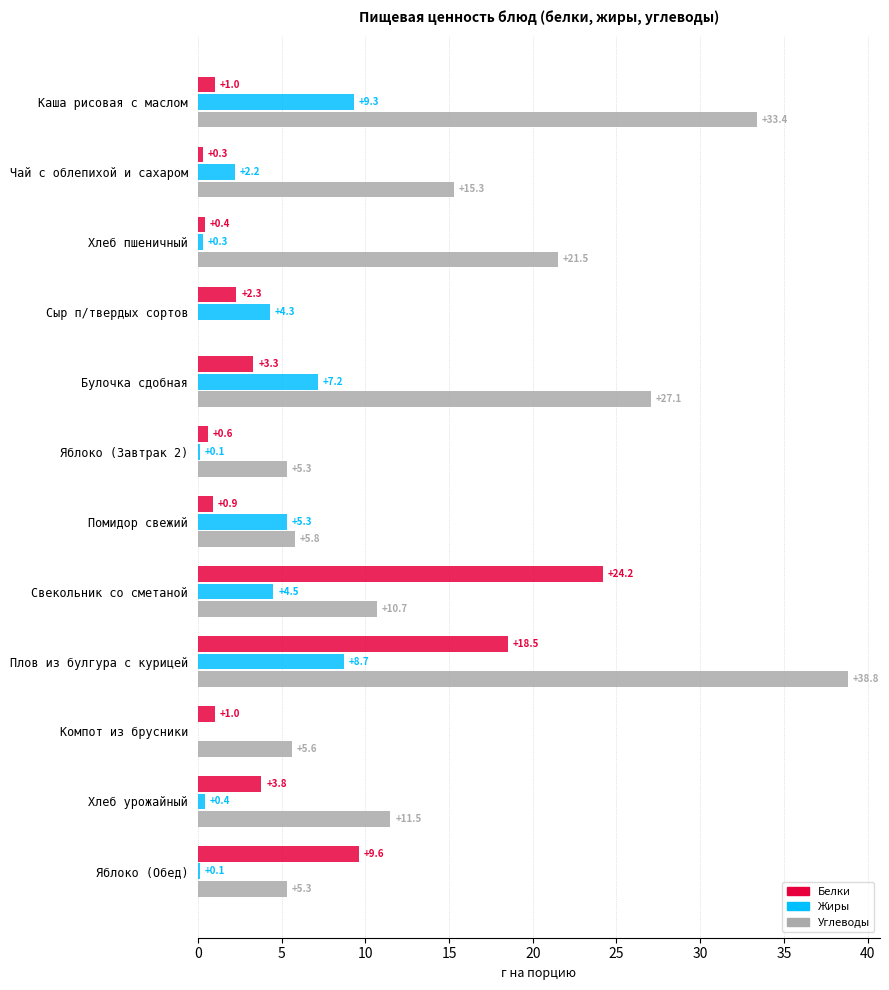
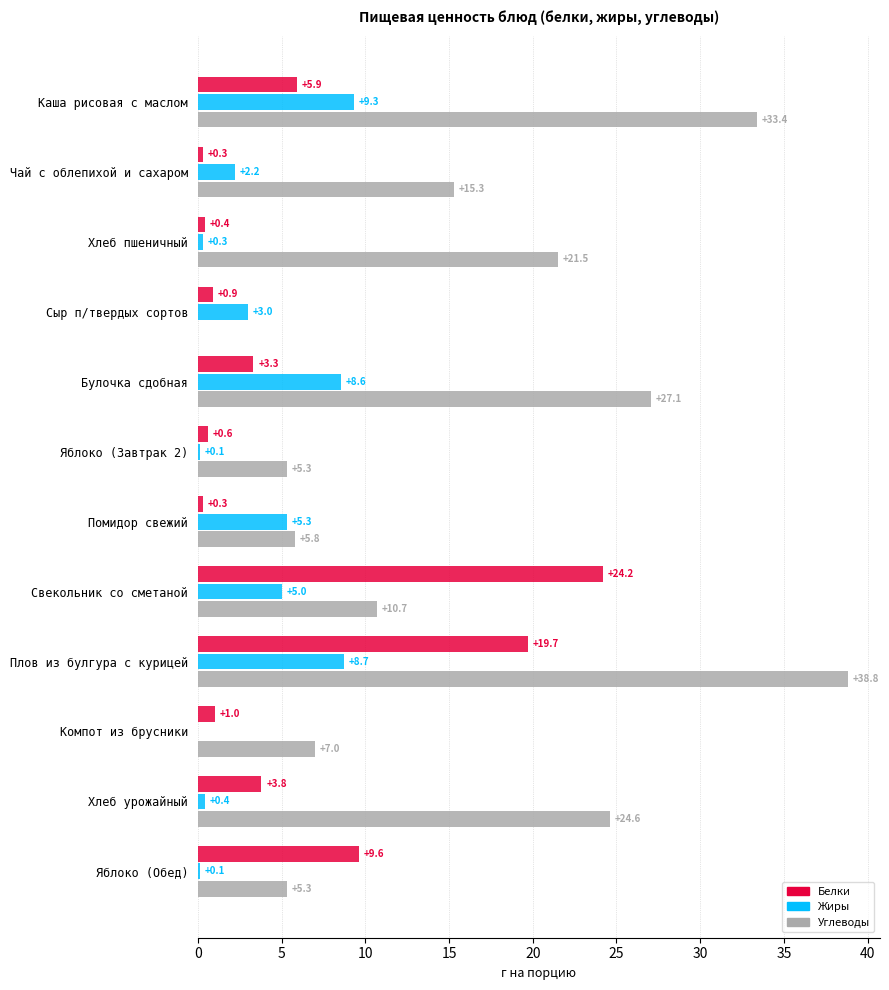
  {
    "Белки": {
-     "Каша рисовая с маслом": "+1.0",
+     "Каша рисовая с маслом": "+5.9",
      "Чай с облепихой и сахаром": "+0.3",
      "Хлеб пшеничный": "+0.4",
-     "Сыр п/твердых сортов": "+2.3",
+     "Сыр п/твердых сортов": "+0.9",
      "Булочка сдобная": "+3.3",
      "Яблоко (Завтрак 2)": "+0.6",
-     "Помидор свежий": "+0.9",
+     "Помидор свежий": "+0.3",
      "Свекольник со сметаной": "+24.2",
-     "Плов из булгура с курицей": "+18.5",
+     "Плов из булгура с курицей": "+19.7",
      "Компот из брусники": "+1.0",
      "Хлеб урожайный": "+3.8",
      "Яблоко (Обед)": "+9.6"
    },
    "Жиры": {
      "Каша рисовая с маслом": "+9.3",
      "Чай с облепихой и сахаром": "+2.2",
      "Хлеб пшеничный": "+0.3",
-     "Сыр п/твердых сортов": "+4.3",
-     "Булочка сдобная": "+7.2",
+     "Сыр п/твердых сортов": "+3.0",
+     "Булочка сдобная": "+8.6",
      "Яблоко (Завтрак 2)": "+0.1",
      "Помидор свежий": "+5.3",
-     "Свекольник со сметаной": "+4.5",
+     "Свекольник со сметаной": "+5.0",
      "Плов из булгура с курицей": "+8.7",
      "Хлеб урожайный": "+0.4",
      "Яблоко (Обед)": "+0.1"
    },
    "Углеводы": {
      "Каша рисовая с маслом": "+33.4",
      "Чай с облепихой и сахаром": "+15.3",
      "Хлеб пшеничный": "+21.5",
      "Булочка сдобная": "+27.1",
      "Яблоко (Завтрак 2)": "+5.3",
      "Помидор свежий": "+5.8",
      "Свекольник со сметаной": "+10.7",
      "Плов из булгура с курицей": "+38.8",
-     "Компот из брусники": "+5.6",
-     "Хлеб урожайный": "+11.5",
+     "Компот из брусники": "+7.0",
+     "Хлеб урожайный": "+24.6",
      "Яблоко (Обед)": "+5.3"
    }
  }
